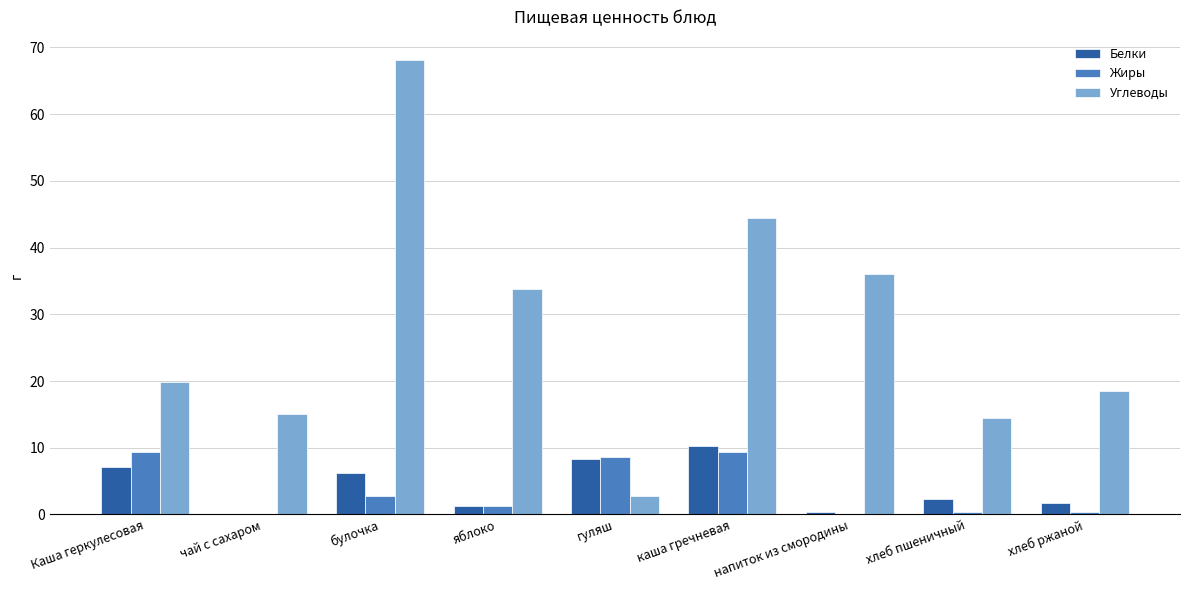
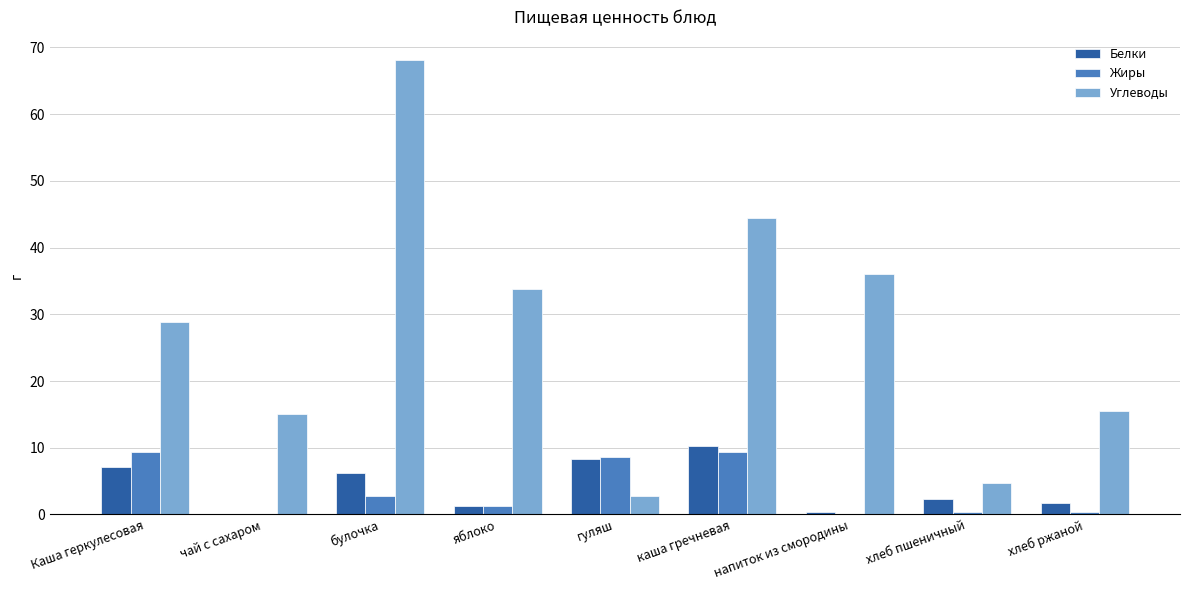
  {
    "Углеводы": {
-     "Каша геркулесовая": 20,
+     "Каша геркулесовая": 29,
      "чай с сахаром": 15,
      "булочка": 68,
      "яблоко": 34,
      "гуляш": 3,
      "каша гречневая": 44,
      "напиток из смородины": 36,
-     "хлеб пшеничный": 14,
-     "хлеб ржаной": 19
+     "хлеб пшеничный": 5,
+     "хлеб ржаной": 15
    }
  }
